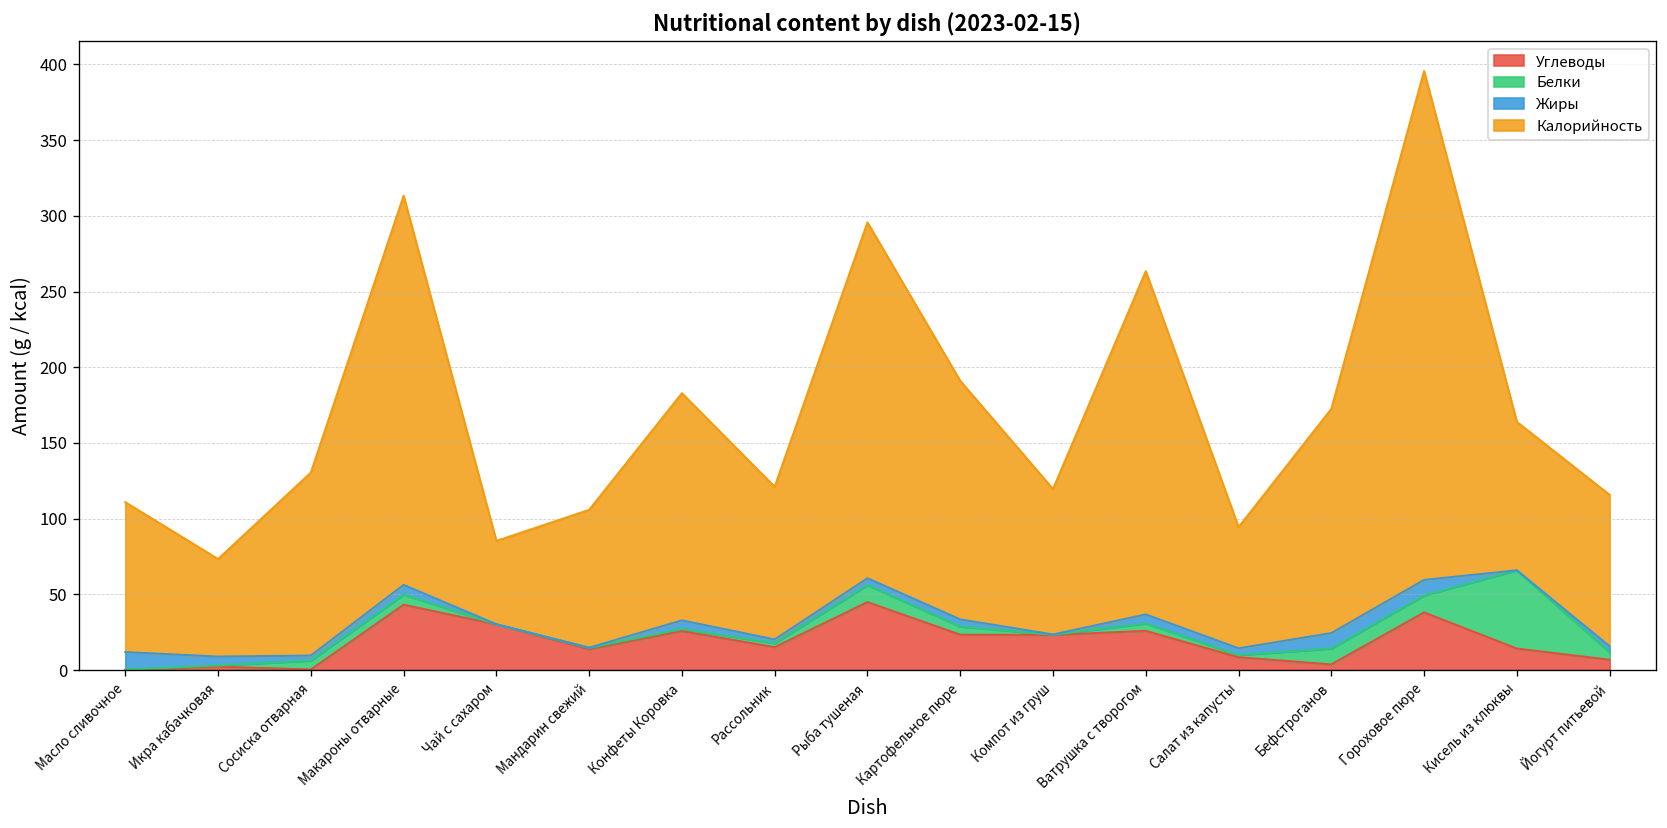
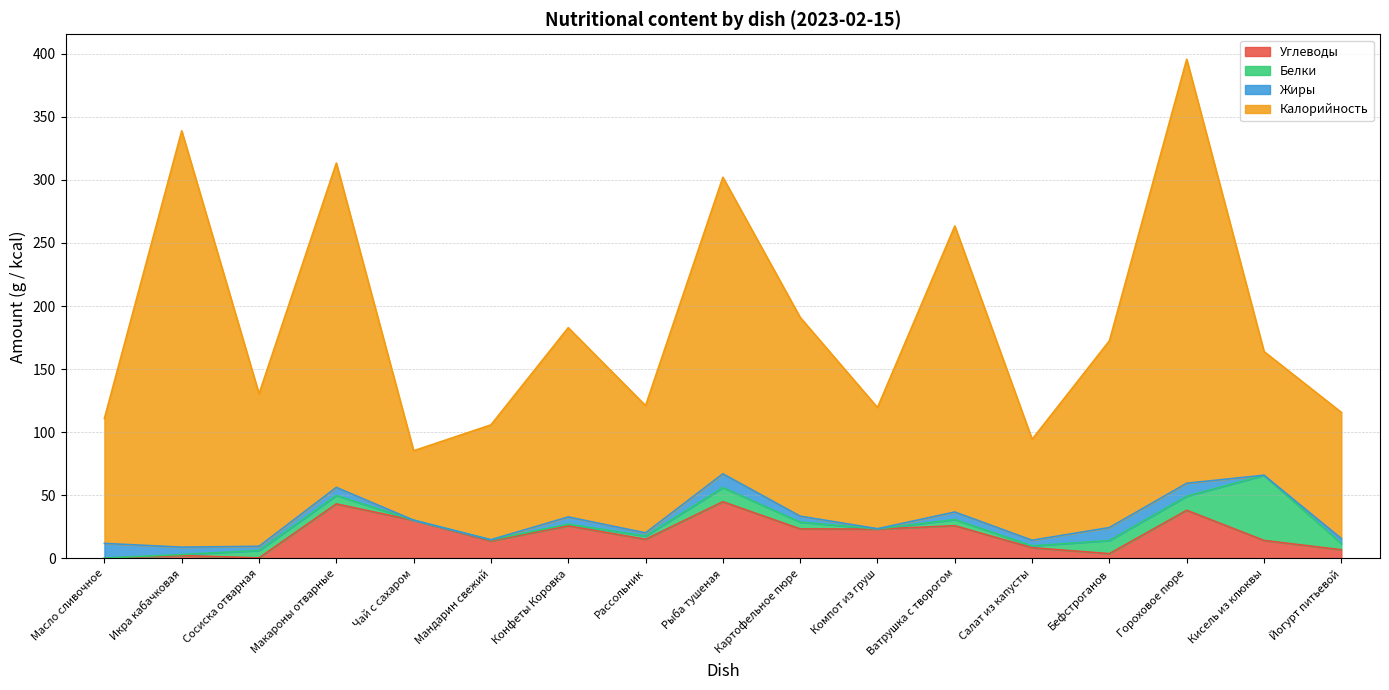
  {
    "Углеводы": {
      "Сосиска отварная": 0,
      "Макароны отварные": 43,
      "Рассольник": 15,
      "Рыба тушеная": 45,
      "Картофельное пюре": 23,
      "Ватрушка с творогом": 26,
      "Бефстроганов": 4,
      "Гороховое пюре": 38,
      "Кисель из клюквы": 14,
      "Йогурт питьевой": 7
    },
    "Белки": {
      "Сосиска отварная": 6,
      "Макароны отварные": 7,
      "Рассольник": 3,
      "Рыба тушеная": 11,
      "Картофельное пюре": 5,
      "Ватрушка с творогом": 5,
      "Бефстроганов": 10,
      "Гороховое пюре": 11,
      "Йогурт питьевой": 5
    },
    "Жиры": {
      "Масло сливочное": 12,
      "Икра кабачковая": 6,
      "Сосиска отварная": 3,
      "Макароны отварные": 6,
      "Конфеты Коровка": 6,
      "Рассольник": 3,
-     "Рыба тушеная": 5,
+     "Рыба тушеная": 11,
      "Картофельное пюре": 5,
      "Ватрушка с творогом": 6,
      "Салат из капусты": 4,
      "Бефстроганов": 10,
      "Гороховое пюре": 10,
      "Йогурт питьевой": 4
    },
    "Калорийность": {
      "Масло сливочное": 99,
-     "Икра кабачковая": 64,
+     "Икра кабачковая": 330,
      "Сосиска отварная": 121,
      "Макароны отварные": 257,
      "Чай с сахаром": 55,
      "Мандарин свежий": 91,
      "Конфеты Коровка": 150,
      "Рассольник": 101,
      "Рыба тушеная": 235,
      "Картофельное пюре": 158,
      "Компот из груш": 96,
      "Ватрушка с творогом": 227,
      "Салат из капусты": 80,
      "Бефстроганов": 148,
      "Гороховое пюре": 336,
      "Кисель из клюквы": 98,
      "Йогурт питьевой": 100
    }
  }
